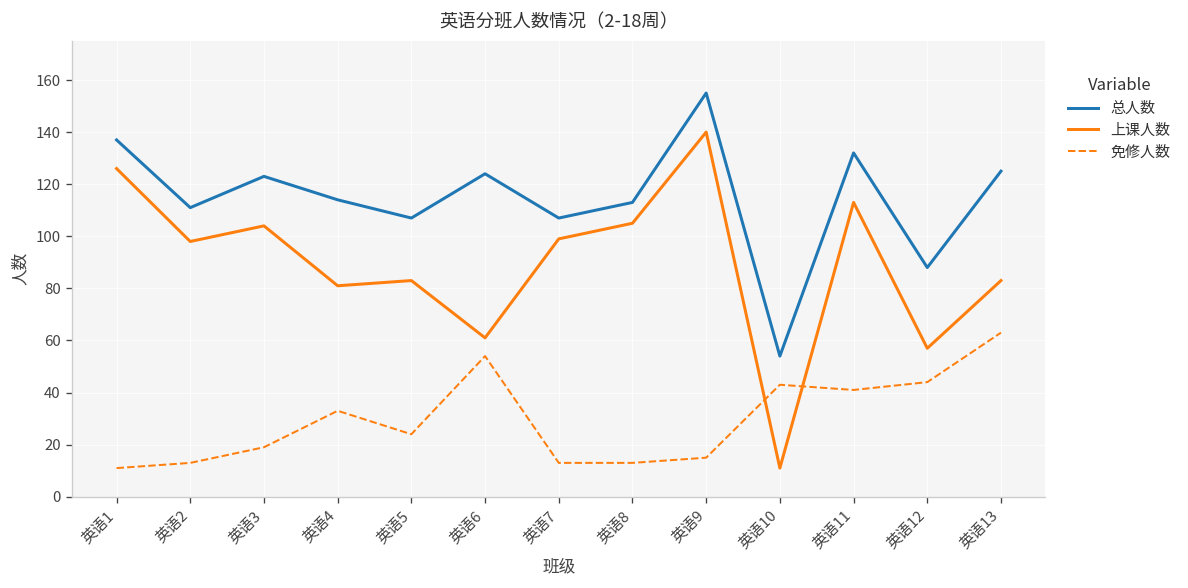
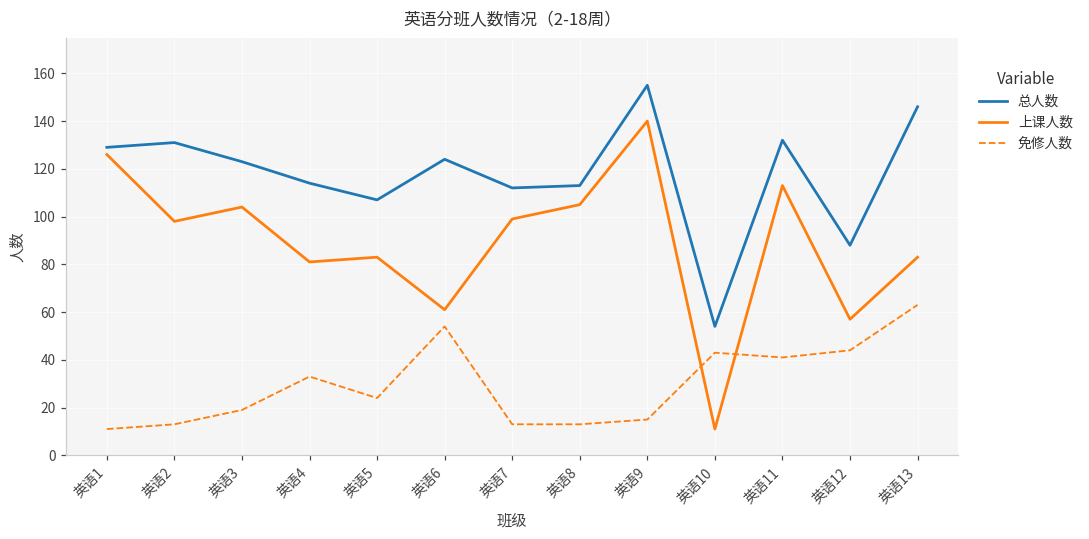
  {
    "总人数": {
-     "英语1": 137,
-     "英语2": 111,
+     "英语1": 129,
+     "英语2": 131,
      "英语3": 123,
      "英语4": 114,
      "英语5": 107,
      "英语6": 124,
-     "英语7": 107,
+     "英语7": 112,
      "英语8": 113,
      "英语9": 155,
      "英语10": 54,
      "英语11": 132,
      "英语12": 88,
-     "英语13": 125
+     "英语13": 146
    }
  }
